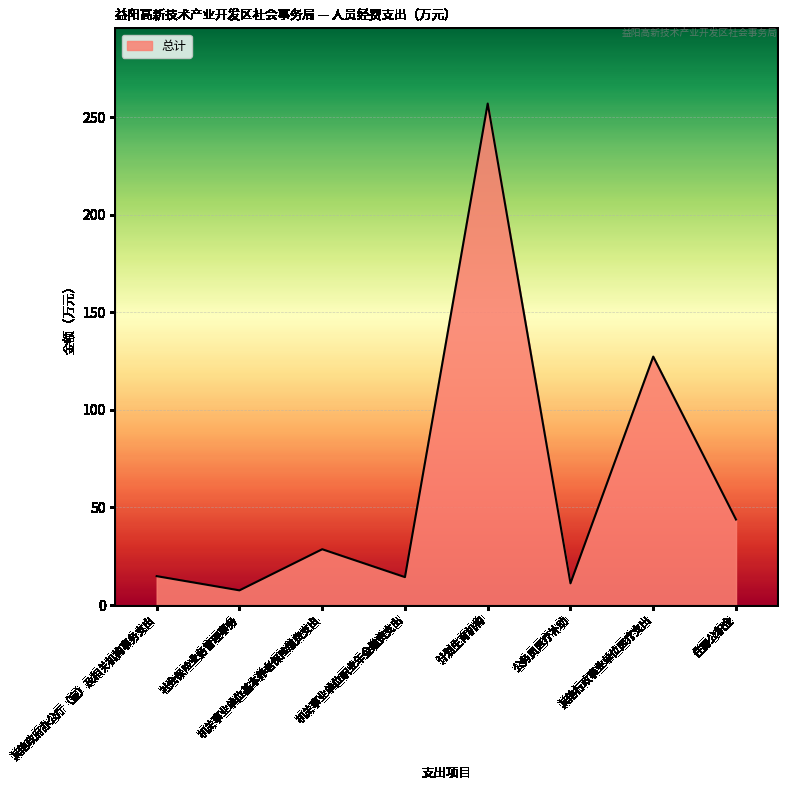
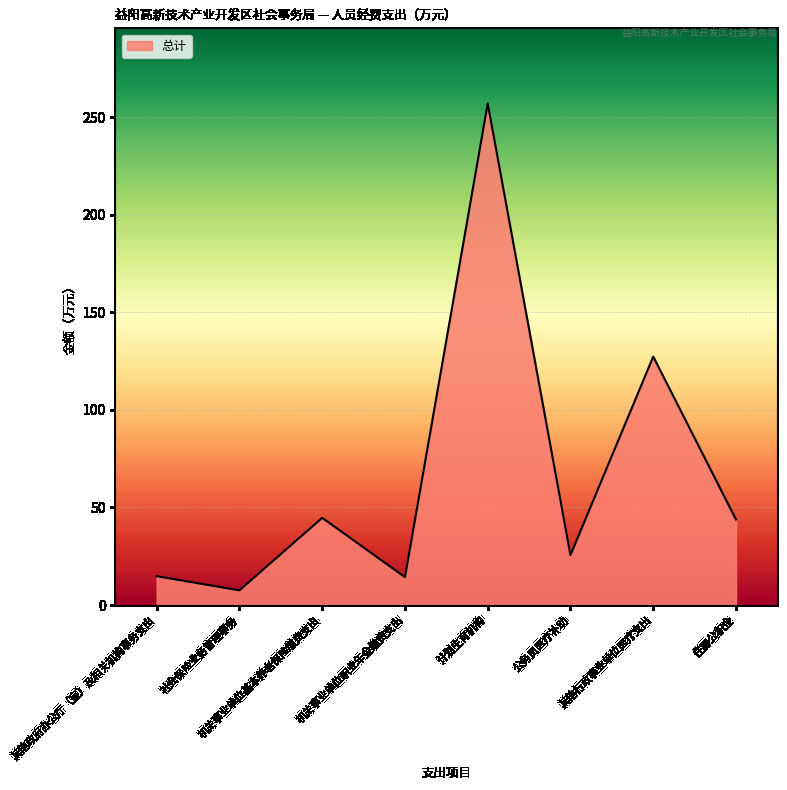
  {
    "其他政府办公厅（室）及相关机构事务支出": 15,
    "社会保险业务管理事务": 8,
-   "机关事业单位基本养老保险缴费支出": 29,
+   "机关事业单位基本养老保险缴费支出": 45,
    "机关事业单位职业年金缴费支出": 14,
    "计划生育机构": 257,
-   "公务员医疗补助": 11,
+   "公务员医疗补助": 26,
    "其他行政事业单位医疗支出": 127,
    "住房公积金": 44
  }
